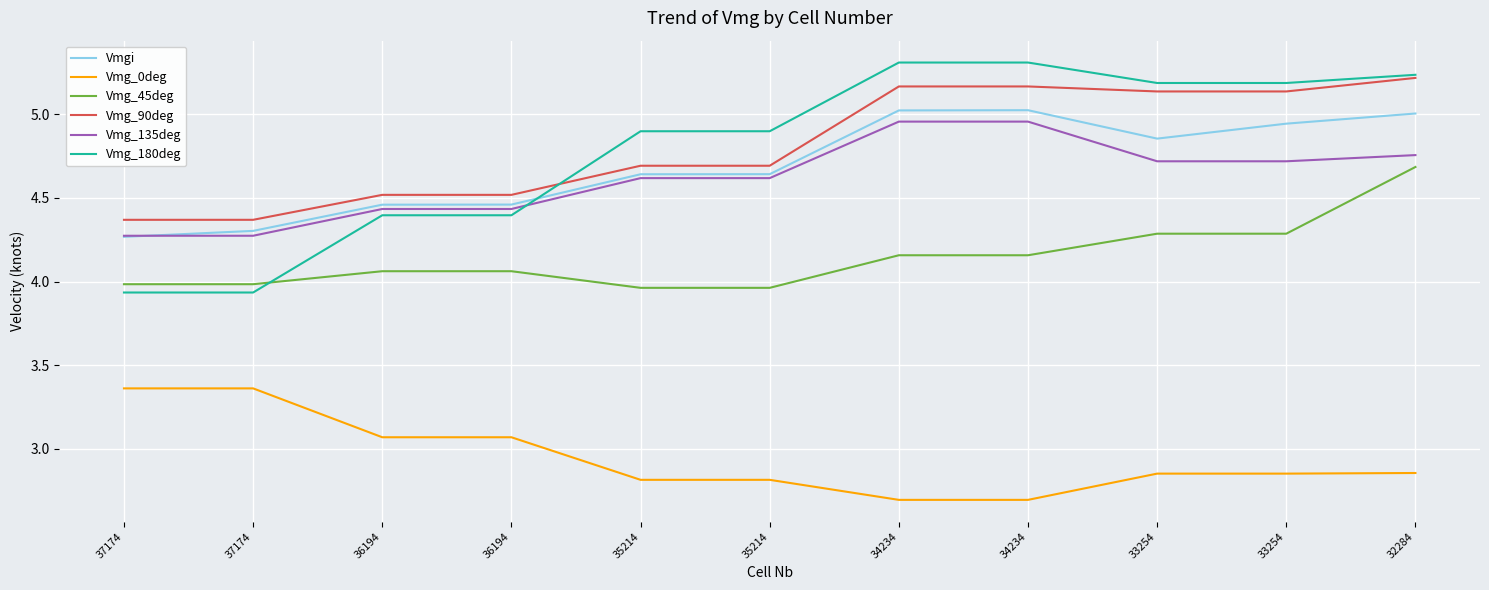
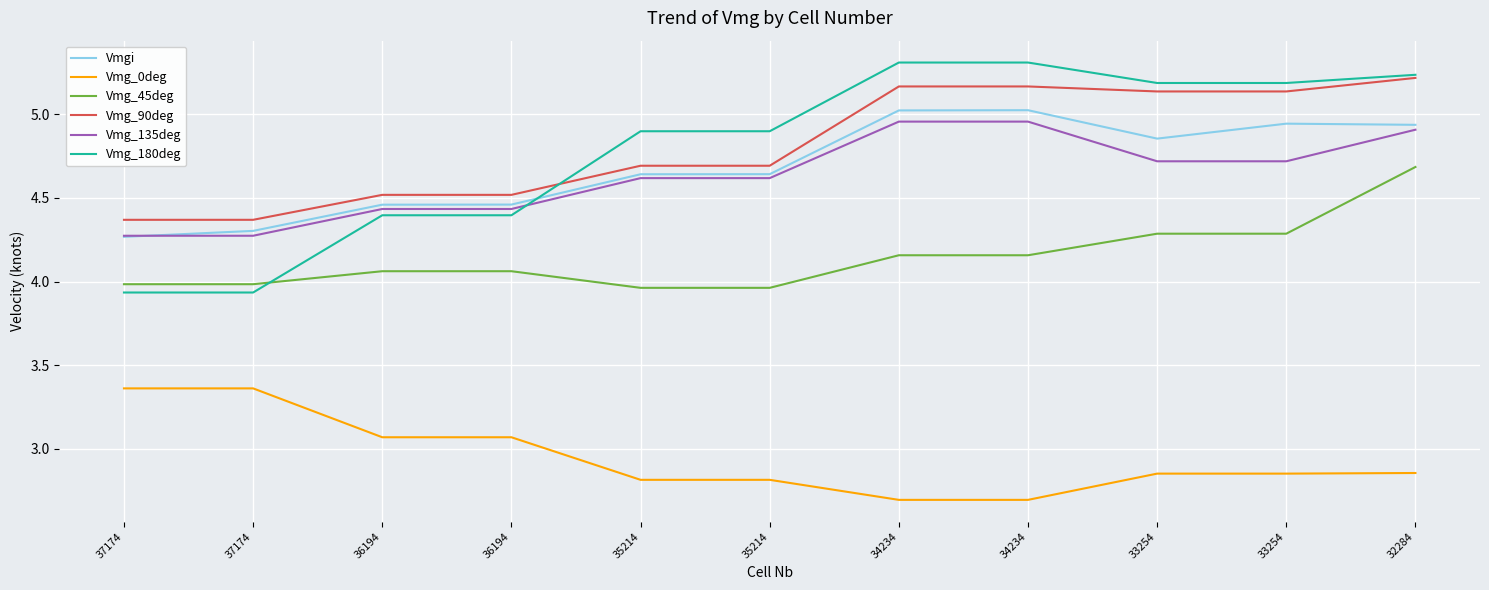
  {
    "Vmgi": {
-     "32284": 5.01
+     "32284": 4.94
    },
    "Vmg_0deg": {
      "32284": 2.86
    },
    "Vmg_45deg": {
      "32284": 4.69
    },
    "Vmg_90deg": {
      "32284": 5.22
    },
    "Vmg_135deg": {
-     "32284": 4.76
+     "32284": 4.91
    },
    "Vmg_180deg": {
      "32284": 5.24
    }
  }
